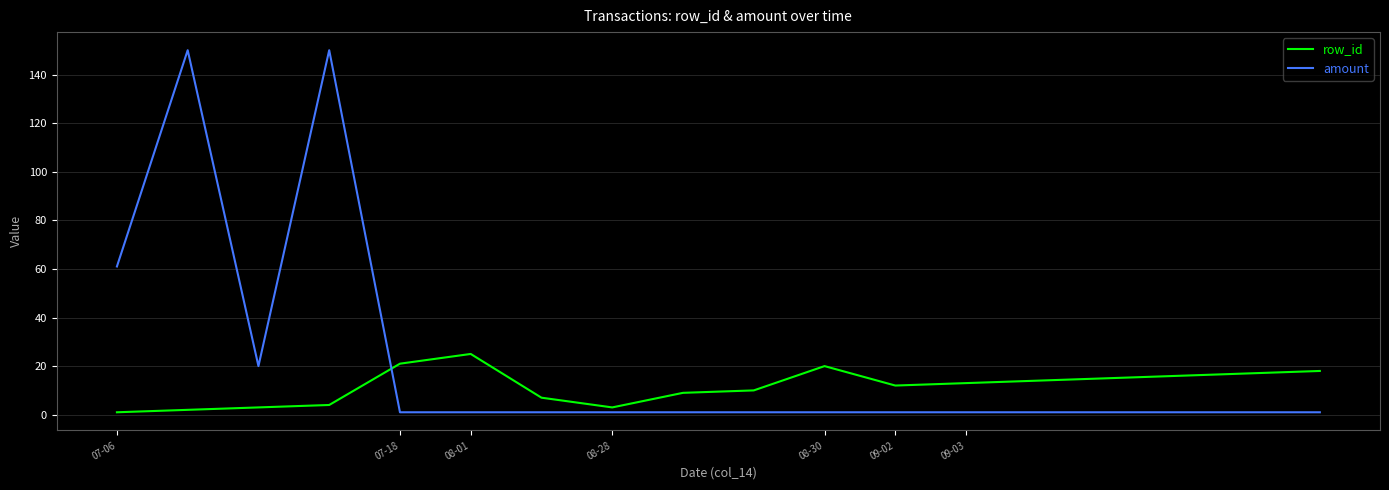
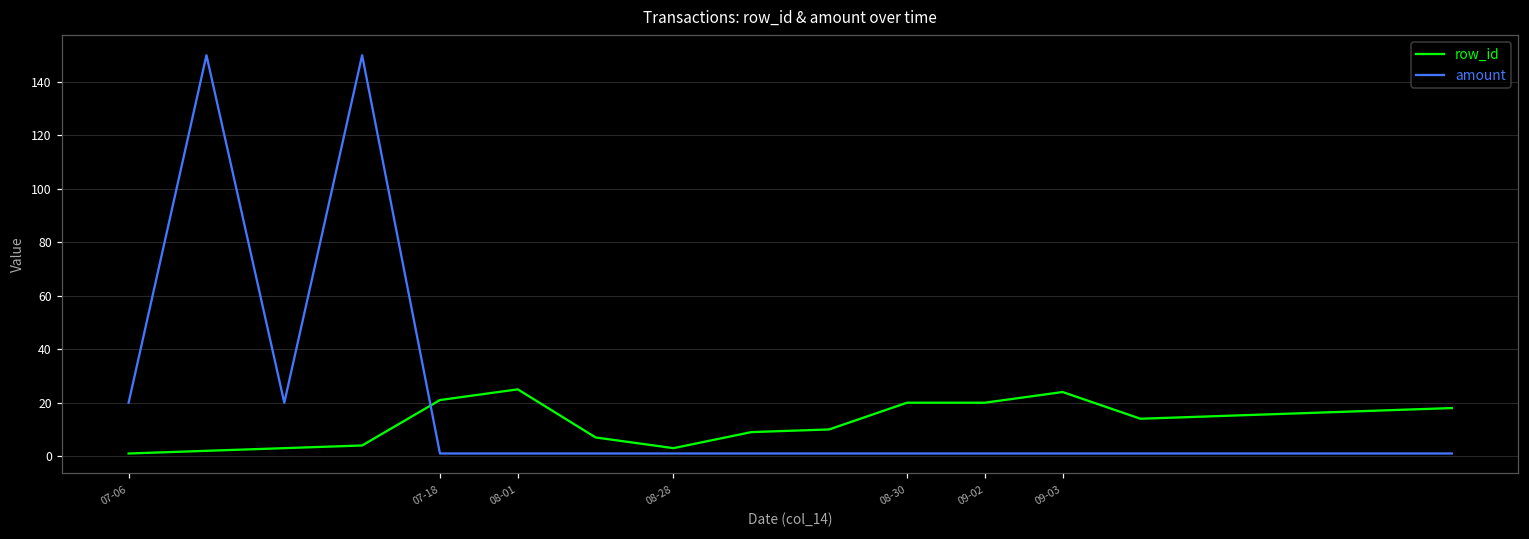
  {
    "row_id": {
      "07-06": 1,
      "07-18": 21,
      "08-01": 25,
      "08-28": 3,
      "08-30": 20,
-     "09-02": 12,
-     "09-03": 13
+     "09-02": 20,
+     "09-03": 24
    },
    "amount": {
-     "07-06": 61,
+     "07-06": 20,
      "07-18": 1,
      "08-01": 1,
      "08-28": 1,
      "08-30": 1,
      "09-02": 1,
      "09-03": 1
    }
  }
